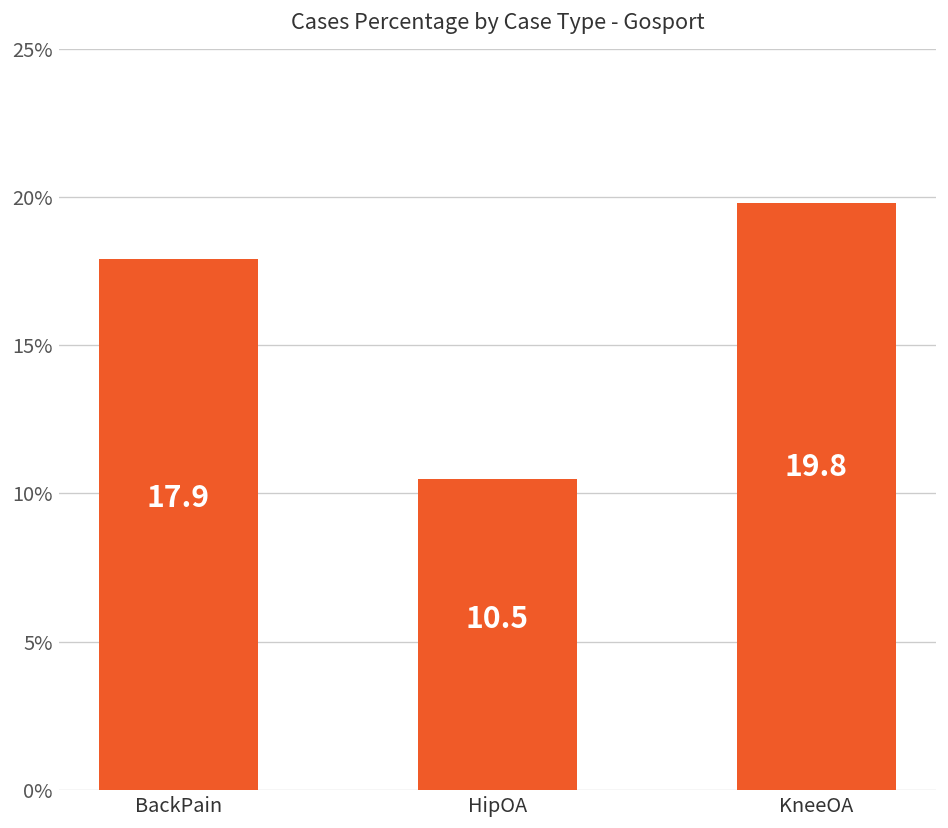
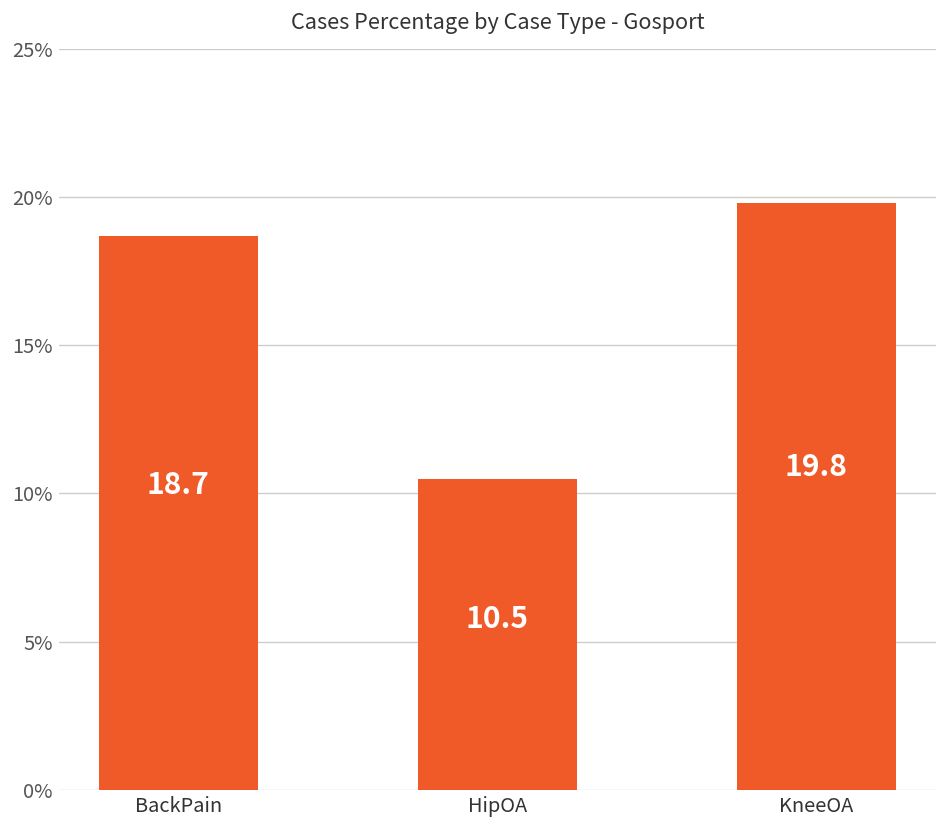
  {
-   "BackPain": 17.9,
+   "BackPain": 18.7,
    "HipOA": 10.5,
    "KneeOA": 19.8
  }
